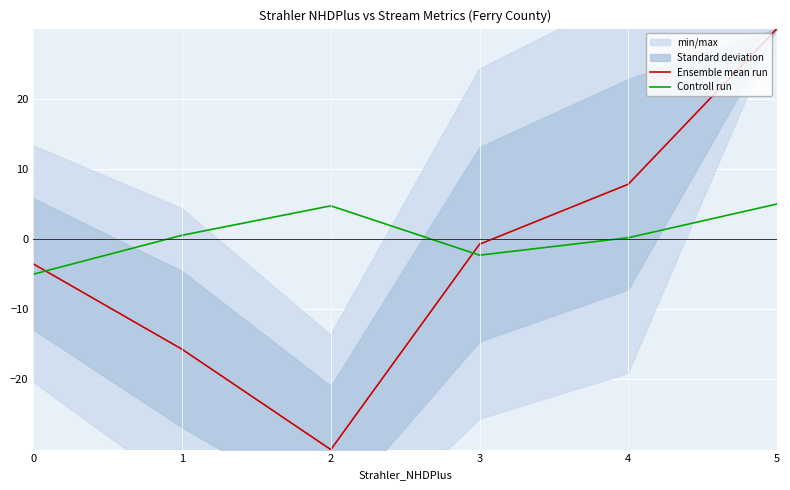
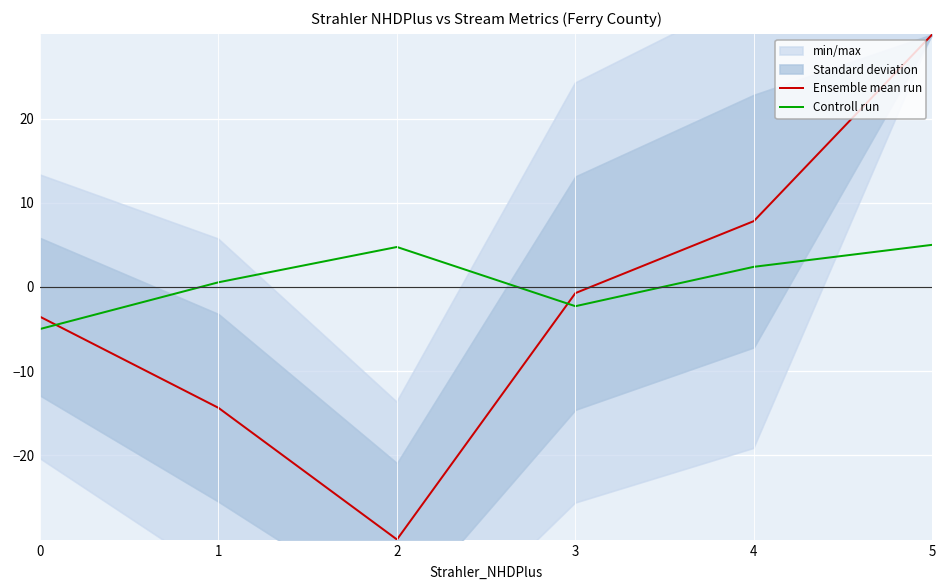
  {
    "Ensemble mean run": {
      "0": -4,
-     "1": -16,
+     "1": -14,
      "2": -30,
      "3": -1,
      "4": 8
    },
    "Controll run": {
      "0": -5,
      "1": 1,
      "2": 5,
      "3": -2,
-     "4": 0,
+     "4": 2,
      "5": 5
    }
  }
